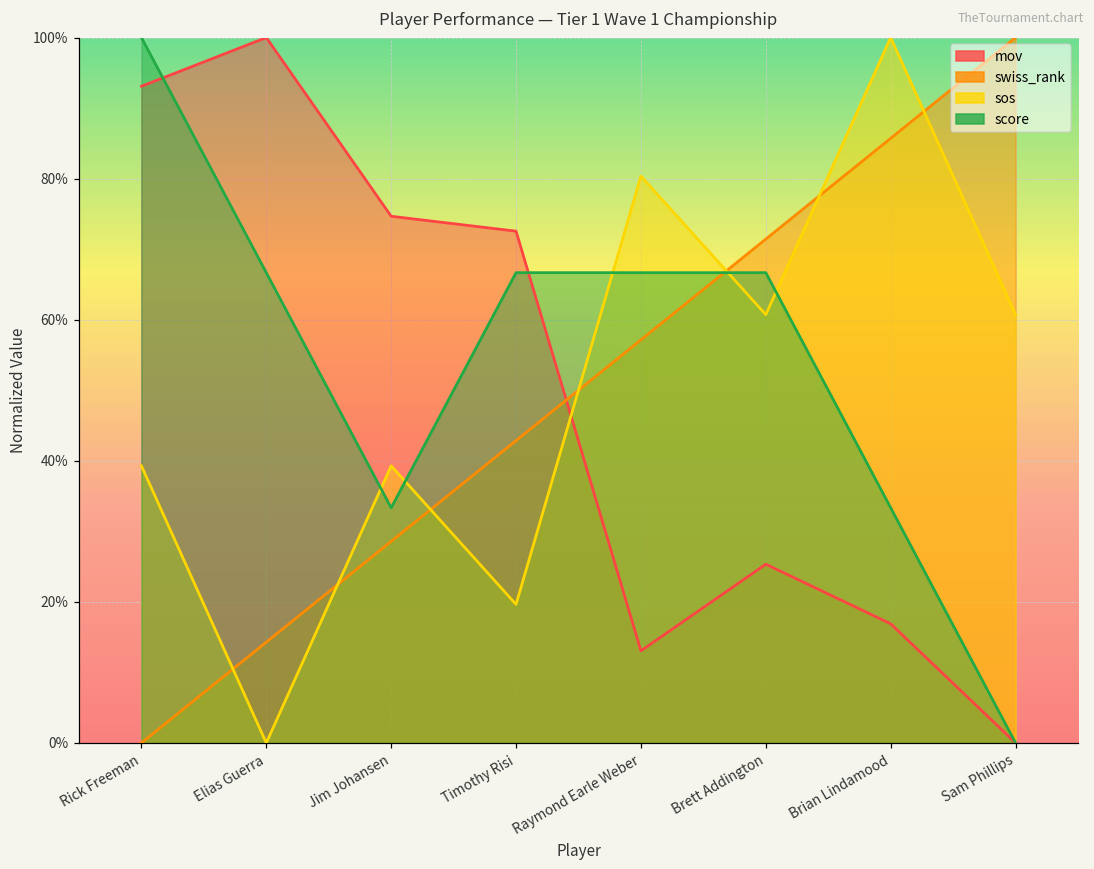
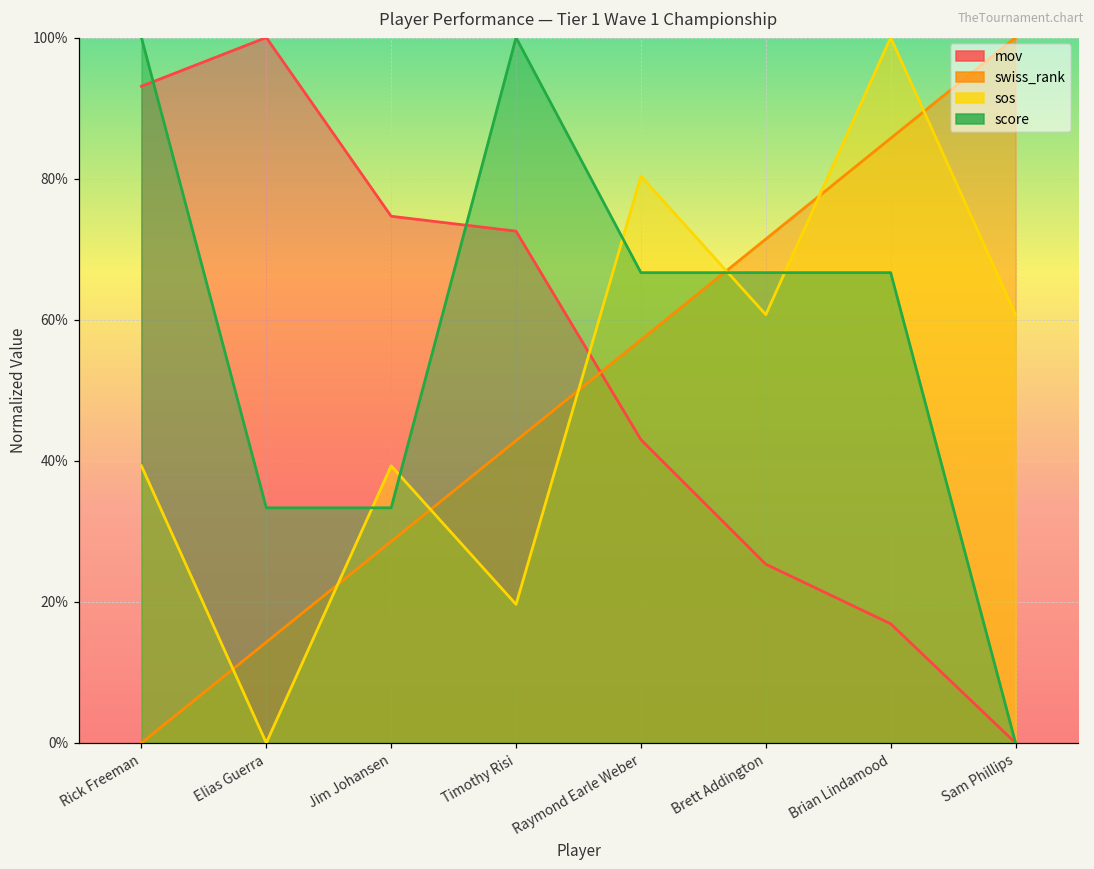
  {
    "mov": {
      "Rick Freeman": "93%",
      "Elias Guerra": "100%",
      "Jim Johansen": "75%",
      "Timothy Risi": "73%",
-     "Raymond Earle Weber": "13%",
+     "Raymond Earle Weber": "43%",
      "Brett Addington": "25%",
      "Brian Lindamood": "17%"
    },
    "score": {
      "Rick Freeman": "100%",
-     "Elias Guerra": "67%",
+     "Elias Guerra": "33%",
      "Jim Johansen": "33%",
-     "Timothy Risi": "67%",
+     "Timothy Risi": "100%",
      "Raymond Earle Weber": "67%",
      "Brett Addington": "67%",
-     "Brian Lindamood": "33%"
+     "Brian Lindamood": "67%"
    }
  }
